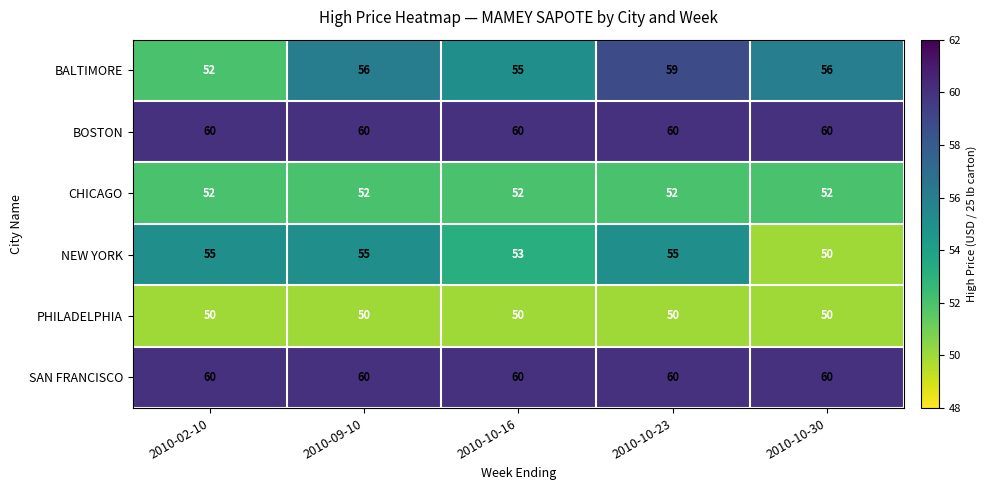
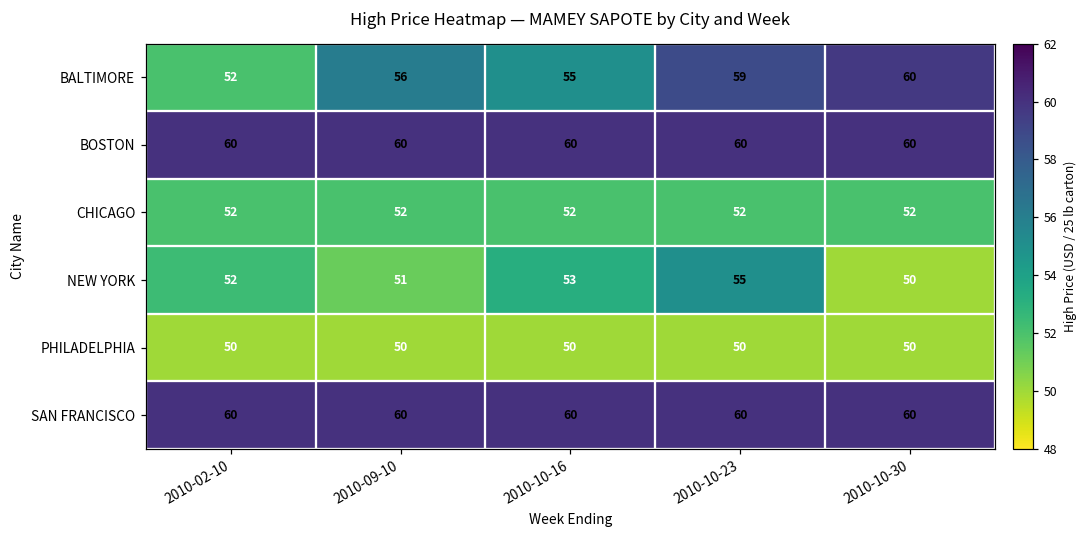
  {
    "BALTIMORE": {
      "2010-02-10": 52,
      "2010-09-10": 56,
      "2010-10-16": 55,
      "2010-10-23": 59,
-     "2010-10-30": 56
+     "2010-10-30": 60
    },
    "BOSTON": {
      "2010-02-10": 60,
      "2010-09-10": 60,
      "2010-10-16": 60,
      "2010-10-23": 60,
      "2010-10-30": 60
    },
    "CHICAGO": {
      "2010-02-10": 52,
      "2010-09-10": 52,
      "2010-10-16": 52,
      "2010-10-23": 52,
      "2010-10-30": 52
    },
    "NEW YORK": {
-     "2010-02-10": 55,
-     "2010-09-10": 55,
+     "2010-02-10": 52,
+     "2010-09-10": 51,
      "2010-10-16": 53,
      "2010-10-23": 55,
      "2010-10-30": 50
    },
    "PHILADELPHIA": {
      "2010-02-10": 50,
      "2010-09-10": 50,
      "2010-10-16": 50,
      "2010-10-23": 50,
      "2010-10-30": 50
    },
    "SAN FRANCISCO": {
      "2010-02-10": 60,
      "2010-09-10": 60,
      "2010-10-16": 60,
      "2010-10-23": 60,
      "2010-10-30": 60
    }
  }
